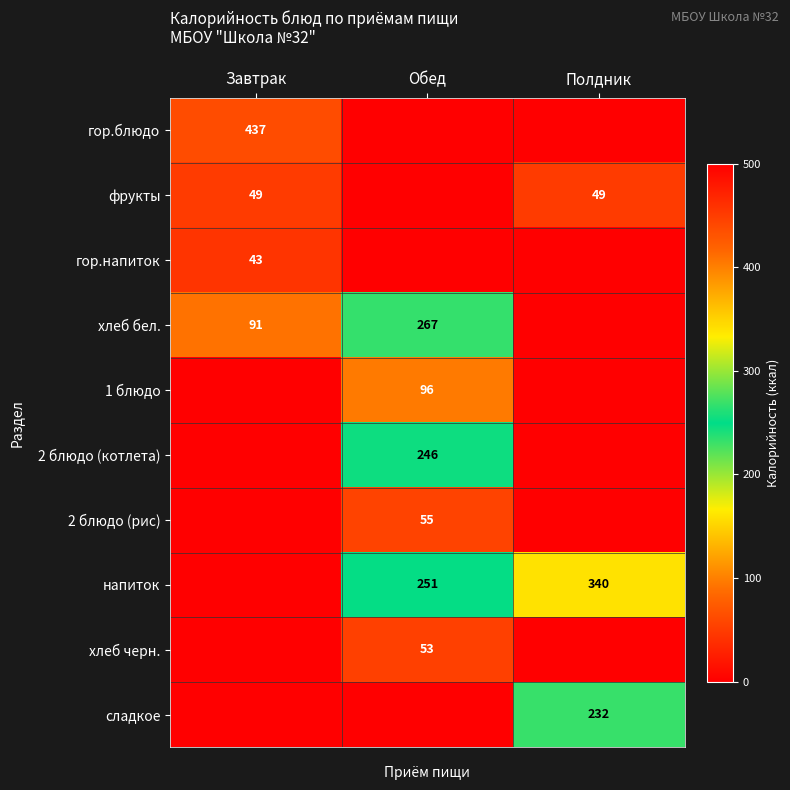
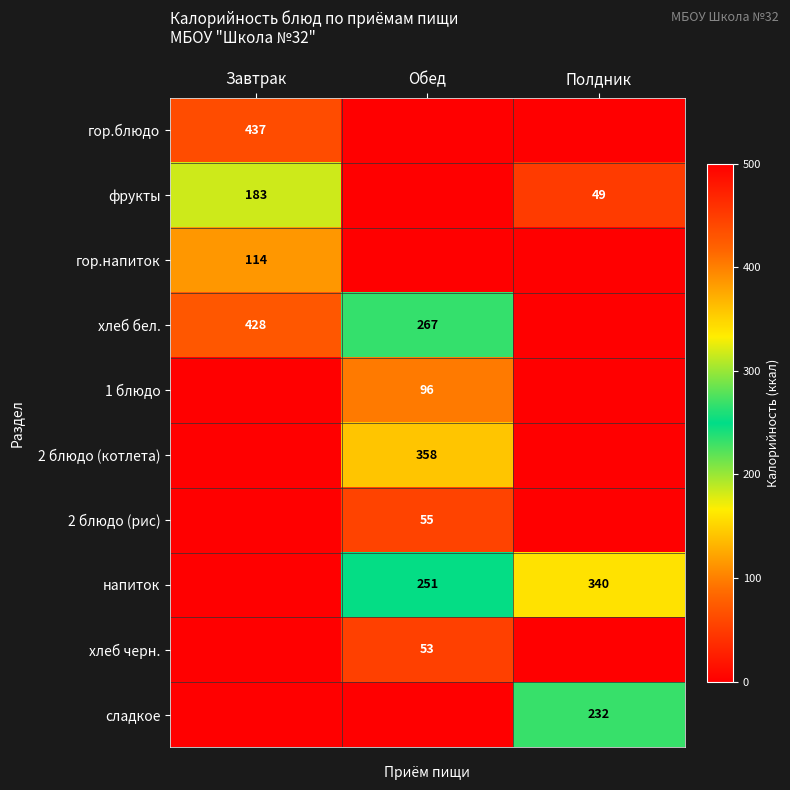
  {
    "гор.блюдо": {
      "Завтрак": 437
    },
    "фрукты": {
-     "Завтрак": 49,
+     "Завтрак": 183,
      "Полдник": 49
    },
    "гор.напиток": {
-     "Завтрак": 43
+     "Завтрак": 114
    },
    "хлеб бел.": {
-     "Завтрак": 91,
+     "Завтрак": 428,
      "Обед": 267
    },
    "1 блюдо": {
      "Обед": 96
    },
    "2 блюдо (котлета)": {
-     "Обед": 246
+     "Обед": 358
    },
    "2 блюдо (рис)": {
      "Обед": 55
    },
    "напиток": {
      "Обед": 251,
      "Полдник": 340
    },
    "хлеб черн.": {
      "Обед": 53
    },
    "сладкое": {
      "Полдник": 232
    }
  }
